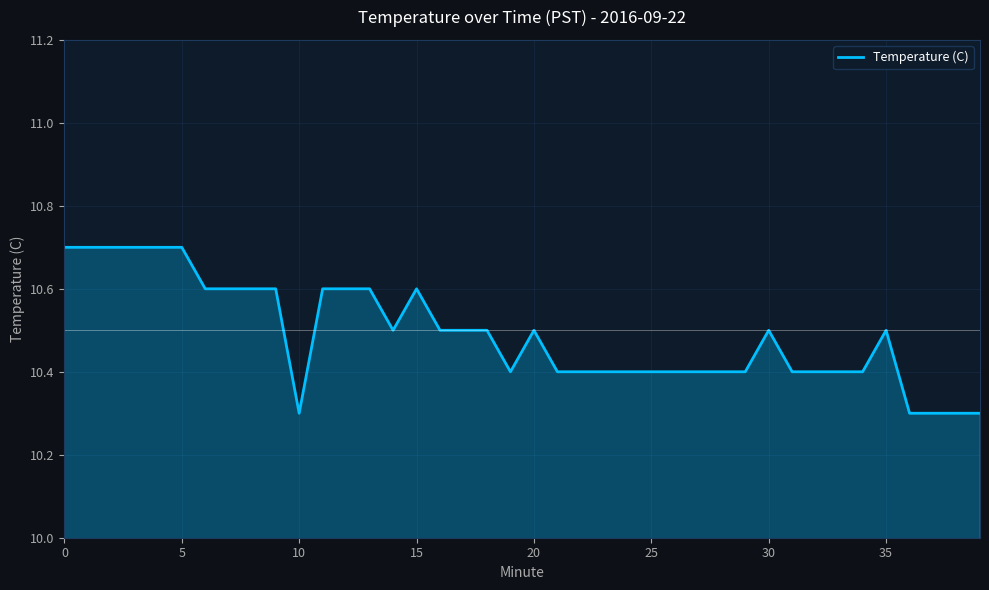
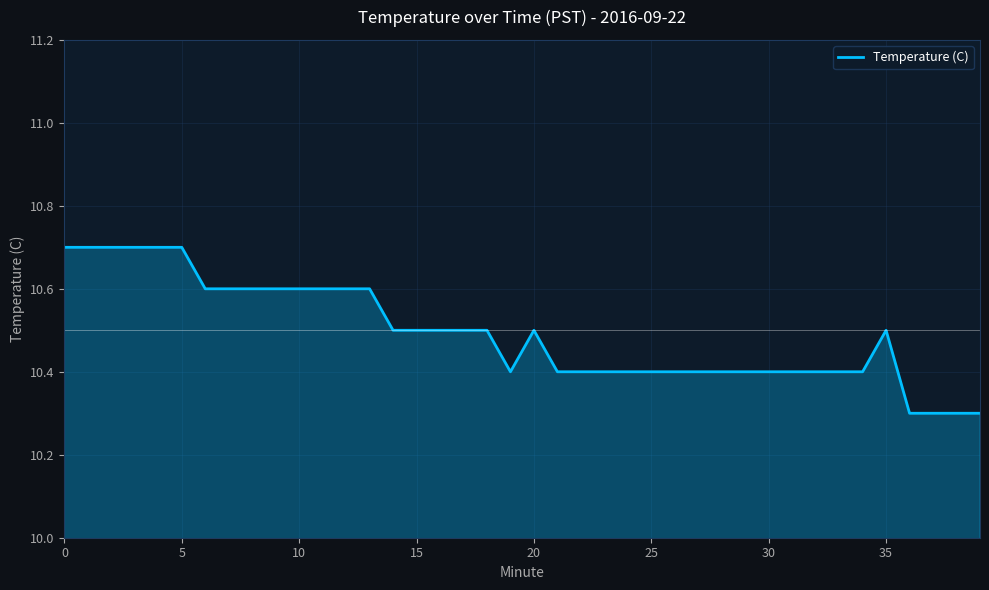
  {
    "0": 10.7,
    "5": 10.7,
-   "10": 10.3,
-   "15": 10.6,
+   "10": 10.6,
+   "15": 10.5,
    "20": 10.5,
    "25": 10.4,
-   "30": 10.5,
+   "30": 10.4,
    "35": 10.5
  }
